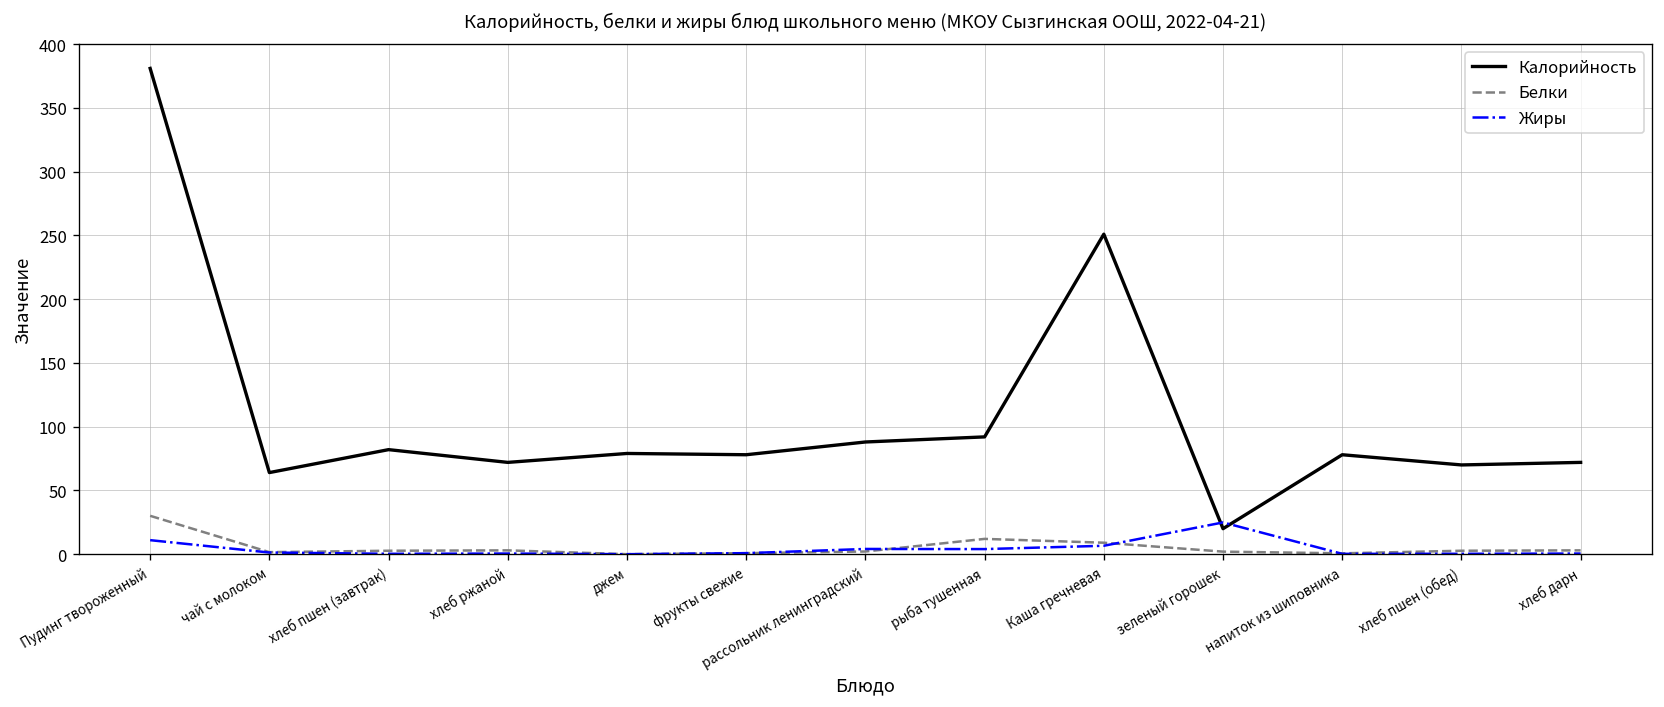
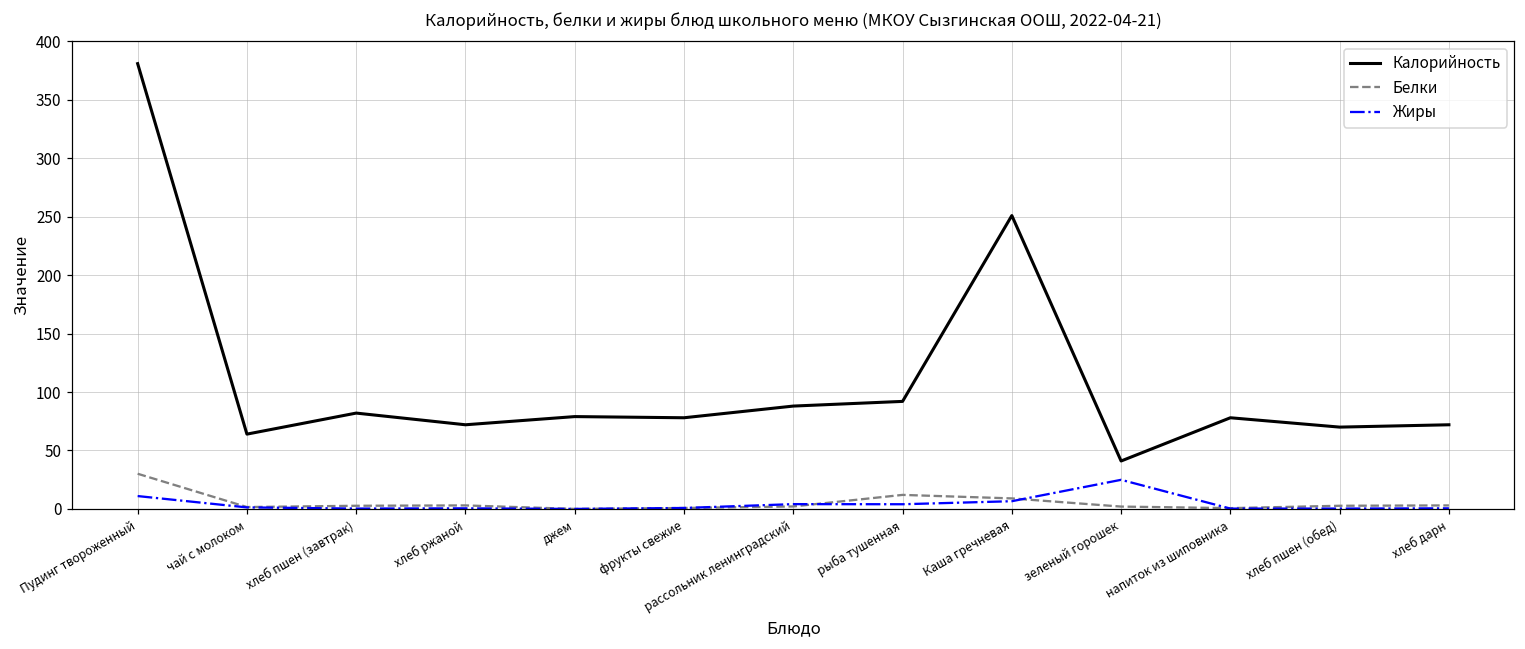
  {
    "Калорийность": {
      "Пудинг твороженный": 381,
      "чай с молоком": 64,
      "хлеб пшен (завтрак)": 82,
      "хлеб ржаной": 72,
      "джем": 79,
      "фрукты свежие": 78,
      "рассольник ленинградский": 88,
      "рыба тушенная": 92,
      "Каша гречневая": 251,
-     "зеленый горошек": 20,
+     "зеленый горошек": 41,
      "напиток из шиповника": 78,
      "хлеб пшен (обед)": 70,
      "хлеб дарн": 72
    },
    "Белки": {
      "Пудинг твороженный": 30,
      "хлеб ржаной": 3,
      "рыба тушенная": 12,
      "зеленый горошек": 2,
      "хлеб дарн": 3
    },
    "Жиры": {
      "Пудинг твороженный": 11,
      "хлеб ржаной": 1,
      "рыба тушенная": 4,
      "зеленый горошек": 25,
      "хлеб дарн": 1
    }
  }
